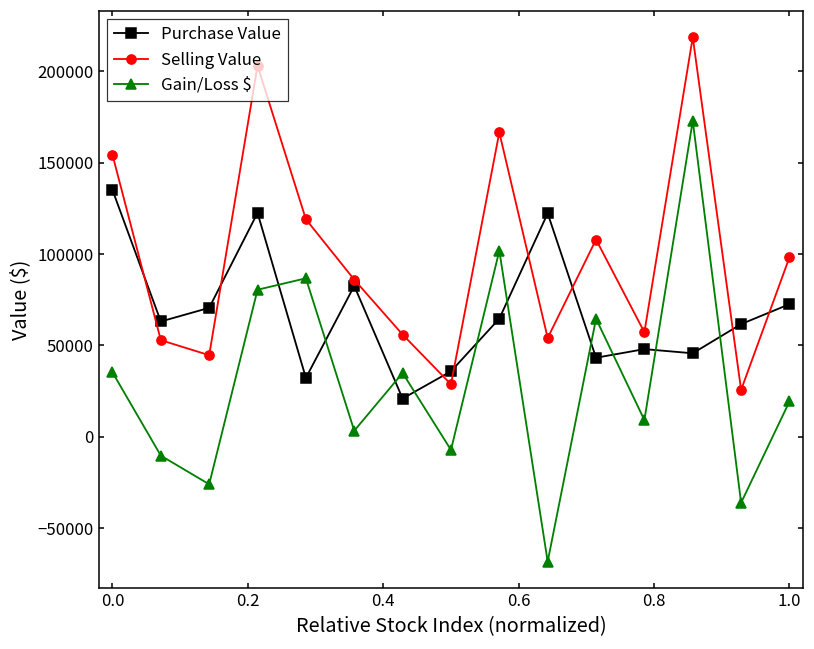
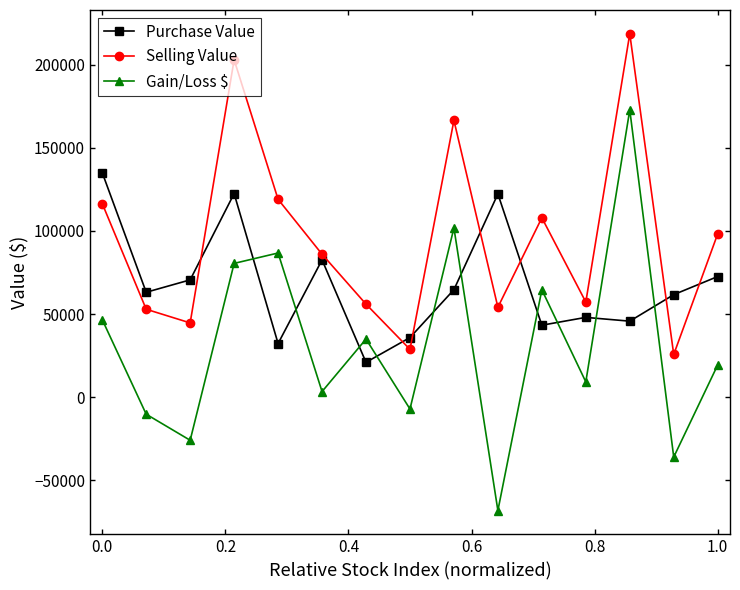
  {
    "Purchase Value": {
      "0.0": 135000,
      "1.0": 73000
    },
    "Selling Value": {
-     "0.0": 154000,
+     "0.0": 116000,
      "1.0": 98000
    },
    "Gain/Loss $": {
-     "0.0": 35000,
+     "0.0": 47000,
      "1.0": 19000
    }
  }
